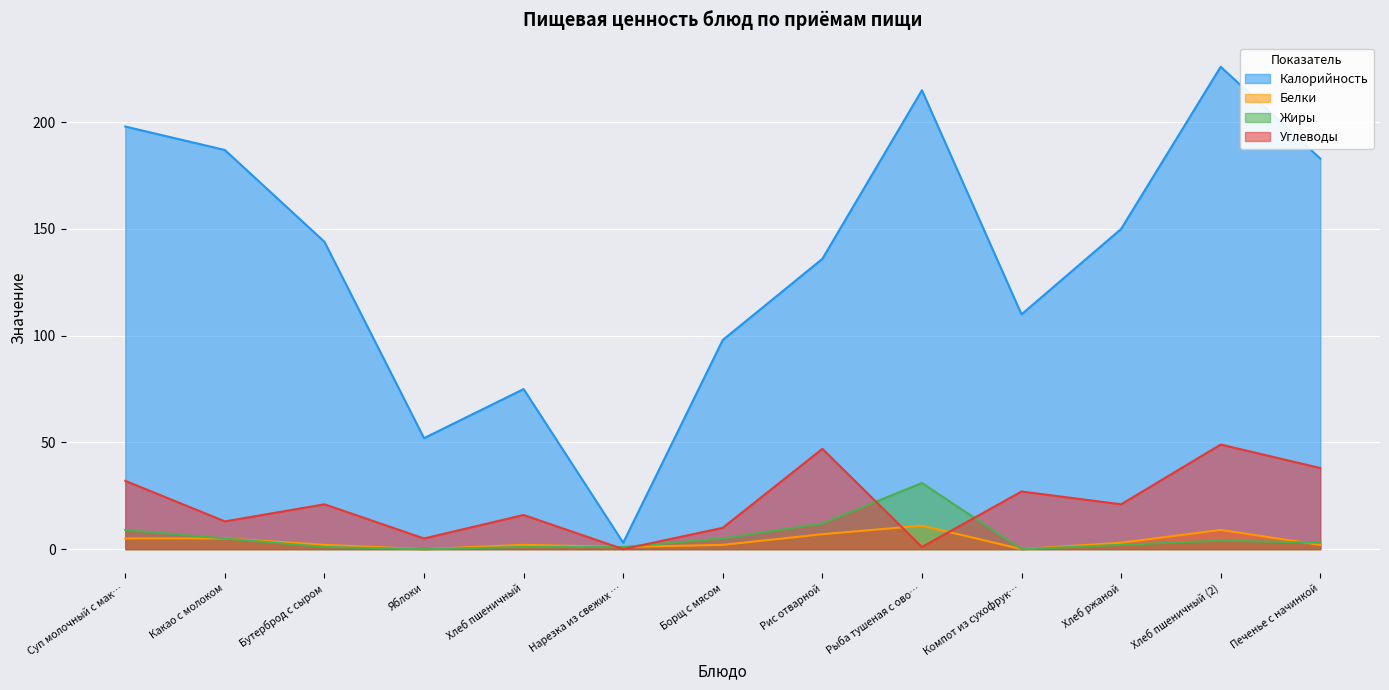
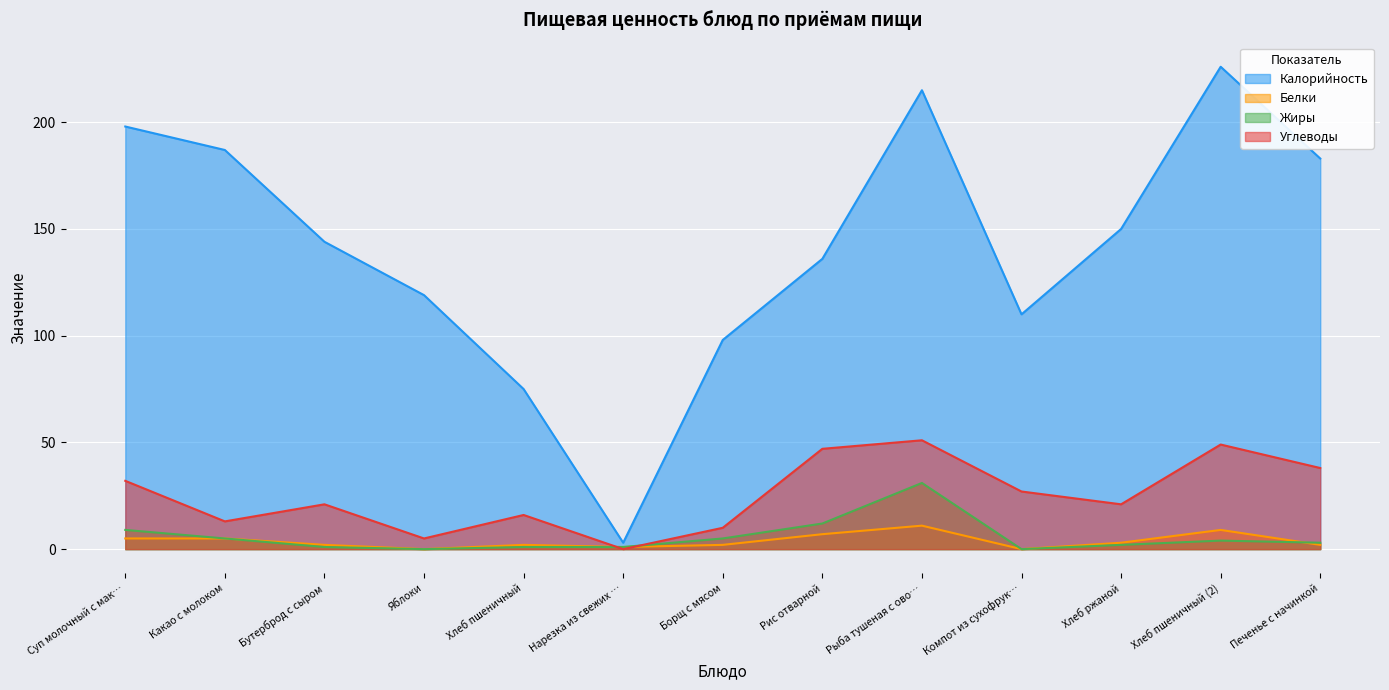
  {
    "Калорийность": {
      "Суп молочный с мак…": 198,
      "Какао с молоком": 187,
      "Бутерброд с сыром": 144,
-     "Яблоки": 52,
+     "Яблоки": 119,
      "Хлеб пшеничный": 75,
      "Нарезка из свежих …": 3,
      "Борщ с мясом": 98,
      "Рис отварной": 136,
      "Рыба тушеная с ово…": 215,
      "Компот из сухофрук…": 110,
      "Хлеб ржаной": 150,
      "Хлеб пшеничный (2)": 226,
      "Печенье с начинкой": 183
    },
    "Белки": {
      "Суп молочный с мак…": 5,
      "Борщ с мясом": 2,
      "Рис отварной": 7,
      "Рыба тушеная с ово…": 11,
      "Хлеб пшеничный (2)": 9
    },
    "Жиры": {
      "Суп молочный с мак…": 9,
      "Борщ с мясом": 5,
      "Рис отварной": 12,
      "Рыба тушеная с ово…": 31,
      "Хлеб пшеничный (2)": 4
    },
    "Углеводы": {
      "Суп молочный с мак…": 32,
      "Какао с молоком": 13,
      "Бутерброд с сыром": 21,
      "Яблоки": 5,
      "Хлеб пшеничный": 16,
      "Борщ с мясом": 10,
      "Рис отварной": 47,
-     "Рыба тушеная с ово…": 1,
+     "Рыба тушеная с ово…": 51,
      "Компот из сухофрук…": 27,
      "Хлеб ржаной": 21,
      "Хлеб пшеничный (2)": 49,
      "Печенье с начинкой": 38
    }
  }
